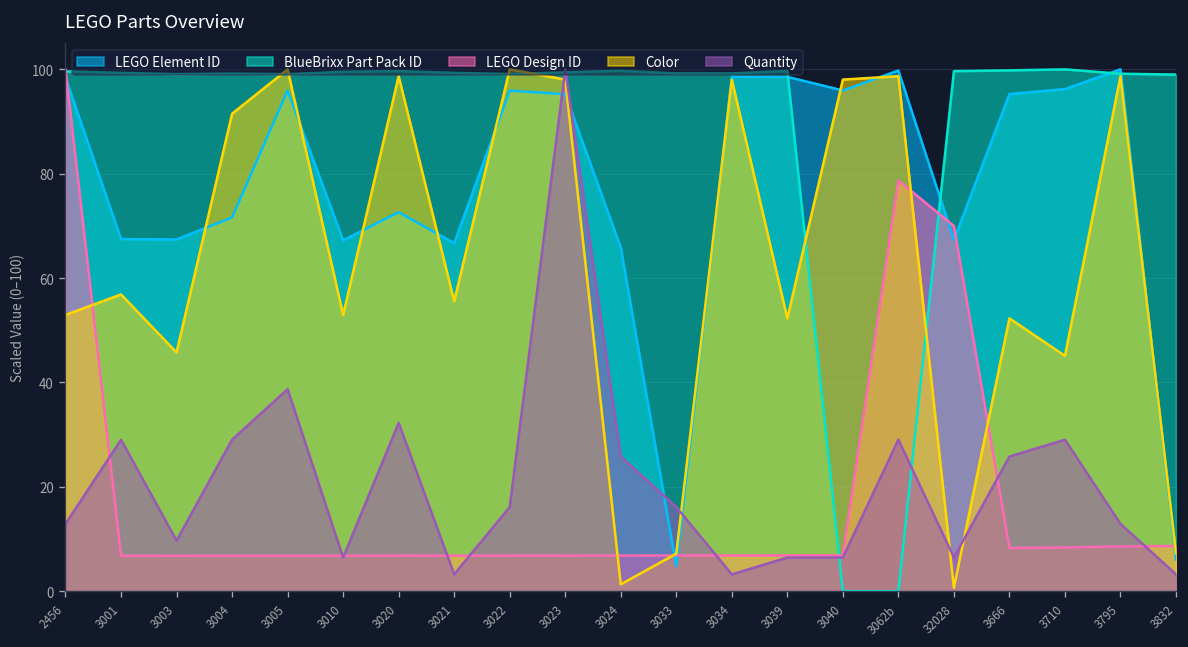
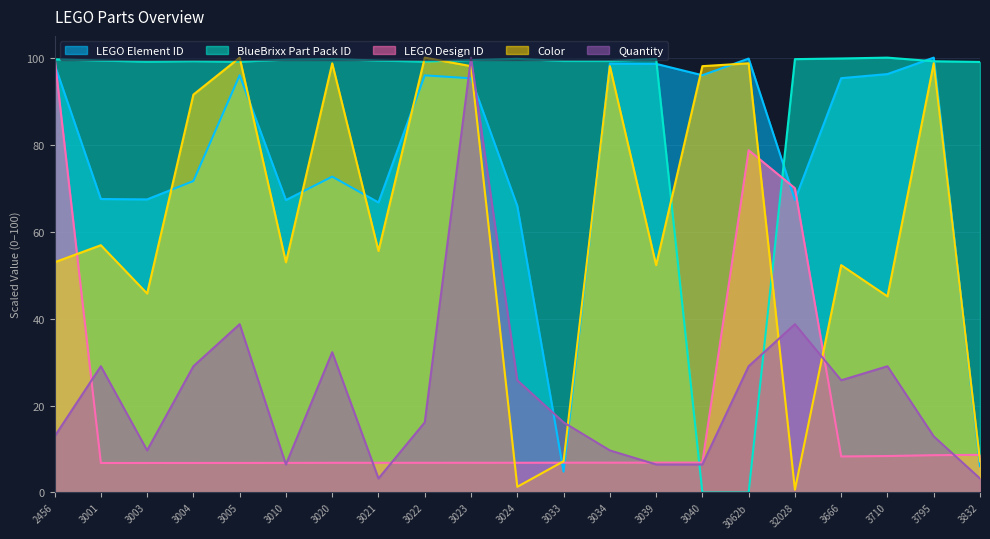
  {
    "LEGO Design ID": {
      "3001": 7,
      "3003": 7,
      "3004": 7,
      "3005": 7,
      "3020": 7,
      "3021": 7,
      "3022": 7,
      "3023": 7,
      "3024": 7,
      "3034": 7,
      "3062b": 79,
      "32028": 70,
      "3666": 8,
      "3710": 8,
      "3795": 9,
      "3832": 9
    },
    "Color": {
      "2456": 53,
      "3001": 57,
      "3003": 46,
      "3004": 92,
      "3010": 53,
      "3020": 99,
      "3021": 56,
      "3023": 98,
      "3024": 1,
      "3034": 98,
      "3039": 52,
      "3040": 98,
      "3062b": 99,
      "32028": 1,
      "3666": 52,
      "3710": 45,
      "3832": 7
    },
    "Quantity": {
      "2456": 13,
      "3001": 29,
      "3003": 10,
      "3004": 29,
      "3005": 39,
      "3020": 32,
      "3021": 3,
      "3022": 16,
      "3024": 26,
      "3033": 16,
-     "3034": 3,
+     "3034": 10,
      "3062b": 29,
-     "32028": 6,
+     "32028": 39,
      "3666": 26,
      "3710": 29,
      "3795": 13,
      "3832": 3
    }
  }
